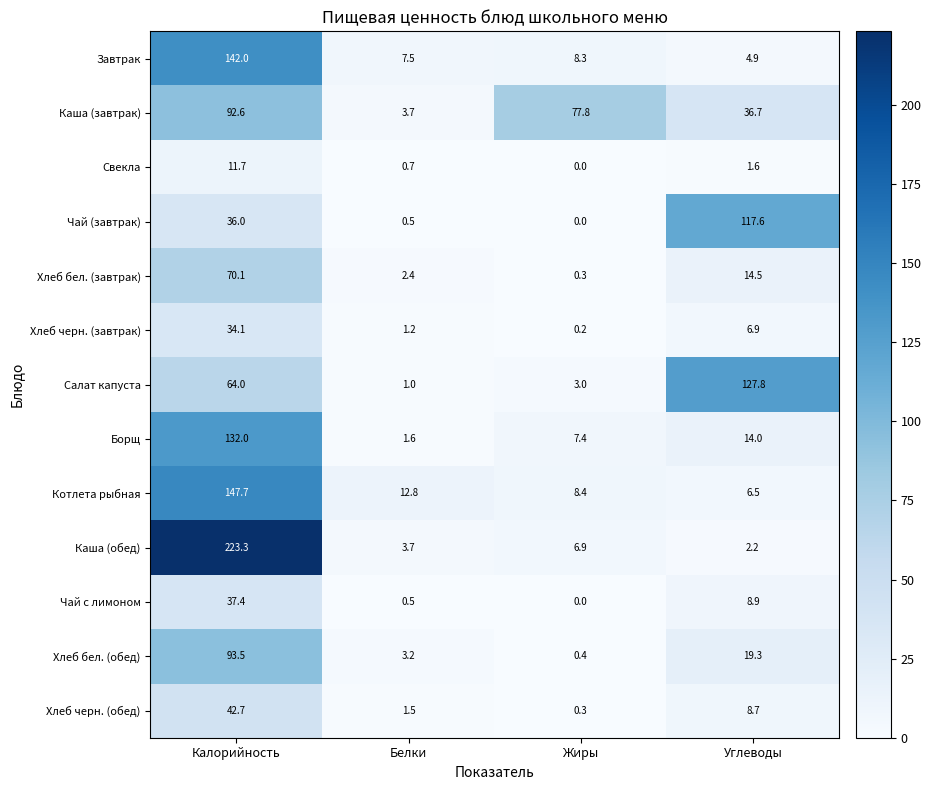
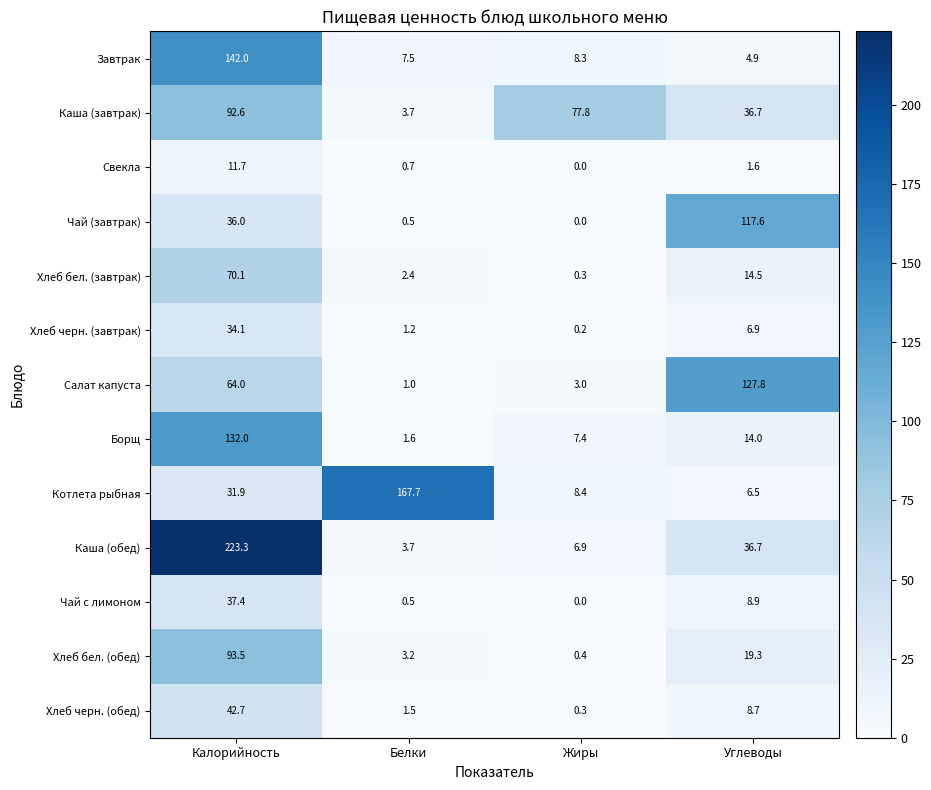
  {
    "Завтрак": {
      "Калорийность": 142.0,
      "Белки": 7.5,
      "Жиры": 8.3,
      "Углеводы": 4.9
    },
    "Каша (завтрак)": {
      "Калорийность": 92.6,
      "Белки": 3.7,
      "Жиры": 77.8,
      "Углеводы": 36.7
    },
    "Свекла": {
      "Калорийность": 11.7,
      "Белки": 0.7,
      "Жиры": 0.0,
      "Углеводы": 1.6
    },
    "Чай (завтрак)": {
      "Калорийность": 36.0,
      "Белки": 0.5,
      "Жиры": 0.0,
      "Углеводы": 117.6
    },
    "Хлеб бел. (завтрак)": {
      "Калорийность": 70.1,
      "Белки": 2.4,
      "Жиры": 0.3,
      "Углеводы": 14.5
    },
    "Хлеб черн. (завтрак)": {
      "Калорийность": 34.1,
      "Белки": 1.2,
      "Жиры": 0.2,
      "Углеводы": 6.9
    },
    "Салат капуста": {
      "Калорийность": 64.0,
      "Белки": 1.0,
      "Жиры": 3.0,
      "Углеводы": 127.8
    },
    "Борщ": {
      "Калорийность": 132.0,
      "Белки": 1.6,
      "Жиры": 7.4,
      "Углеводы": 14.0
    },
    "Котлета рыбная": {
-     "Калорийность": 147.7,
-     "Белки": 12.8,
+     "Калорийность": 31.9,
+     "Белки": 167.7,
      "Жиры": 8.4,
      "Углеводы": 6.5
    },
    "Каша (обед)": {
      "Калорийность": 223.3,
      "Белки": 3.7,
      "Жиры": 6.9,
-     "Углеводы": 2.2
+     "Углеводы": 36.7
    },
    "Чай с лимоном": {
      "Калорийность": 37.4,
      "Белки": 0.5,
      "Жиры": 0.0,
      "Углеводы": 8.9
    },
    "Хлеб бел. (обед)": {
      "Калорийность": 93.5,
      "Белки": 3.2,
      "Жиры": 0.4,
      "Углеводы": 19.3
    },
    "Хлеб черн. (обед)": {
      "Калорийность": 42.7,
      "Белки": 1.5,
      "Жиры": 0.3,
      "Углеводы": 8.7
    }
  }
